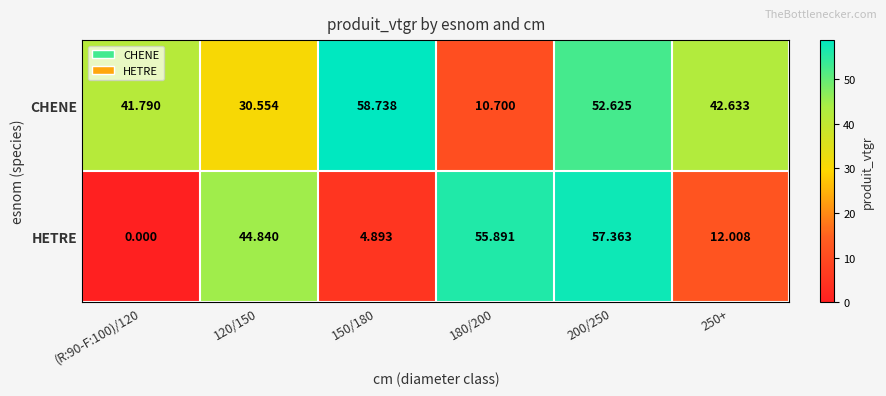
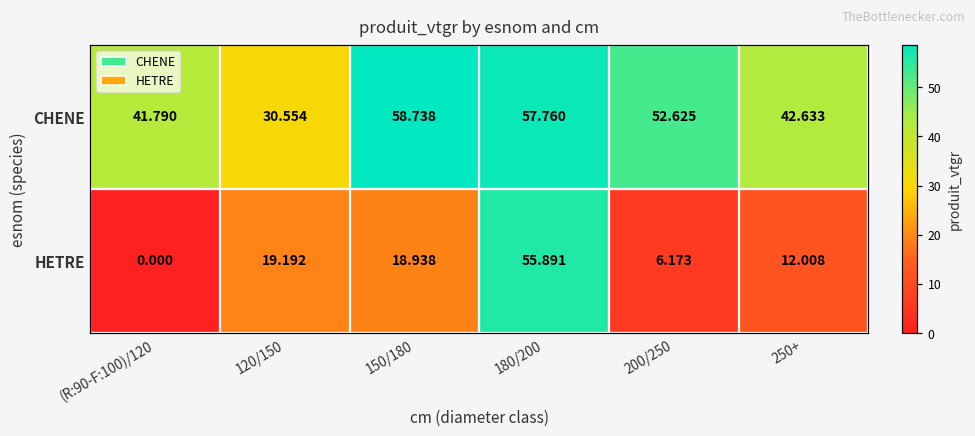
  {
    "CHENE": {
      "(R:90-F:100)/120": 41.790,
      "120/150": 30.554,
      "150/180": 58.738,
-     "180/200": 10.700,
+     "180/200": 57.760,
      "200/250": 52.625,
      "250+": 42.633
    },
    "HETRE": {
      "(R:90-F:100)/120": 0.000,
-     "120/150": 44.840,
-     "150/180": 4.893,
+     "120/150": 19.192,
+     "150/180": 18.938,
      "180/200": 55.891,
-     "200/250": 57.363,
+     "200/250": 6.173,
      "250+": 12.008
    }
  }
